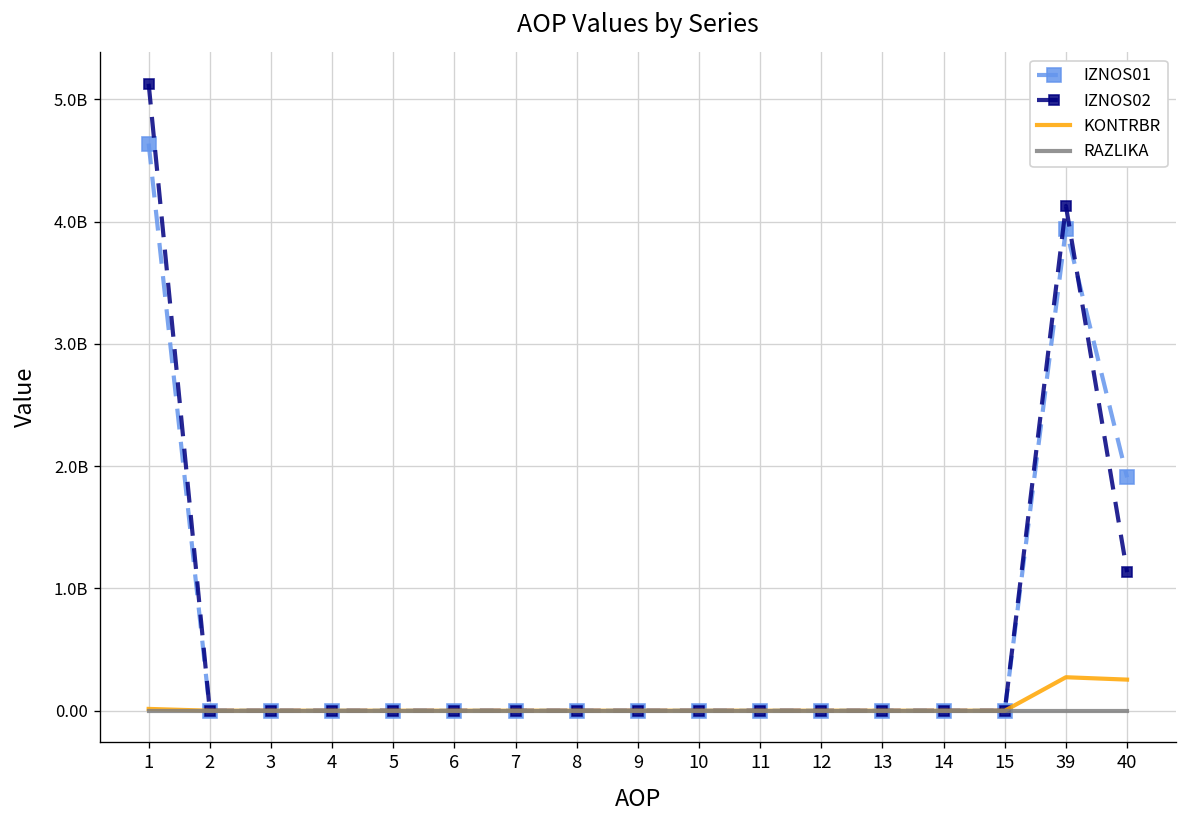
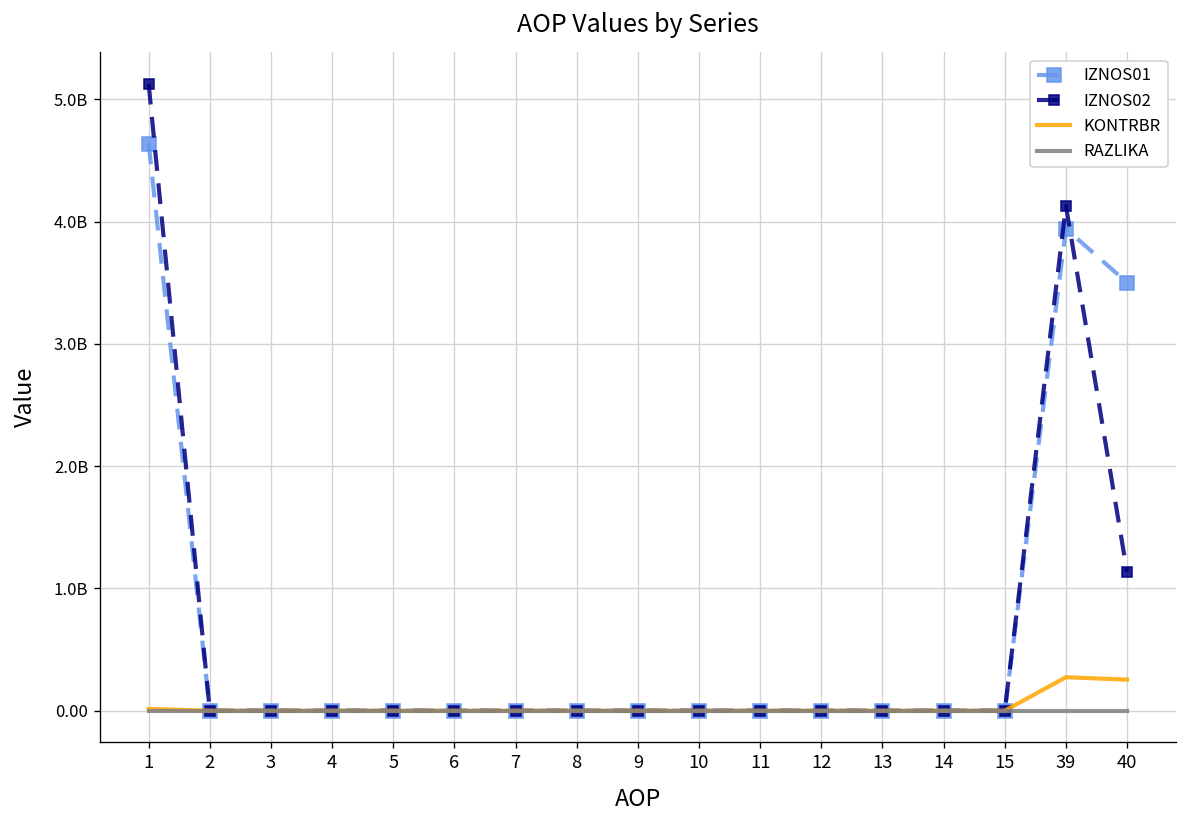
  {
    "IZNOS01": {
      "1": 4640000000,
      "39": 3940000000,
-     "40": 1910000000
+     "40": 3500000000
    },
    "IZNOS02": {
      "1": 5130000000,
      "39": 4130000000,
      "40": 1130000000
    },
    "KONTRBR": {
      "39": 270000000,
      "40": 250000000
    },
    "RAZLIKA": {
      "39": 0,
      "40": 0
    }
  }
